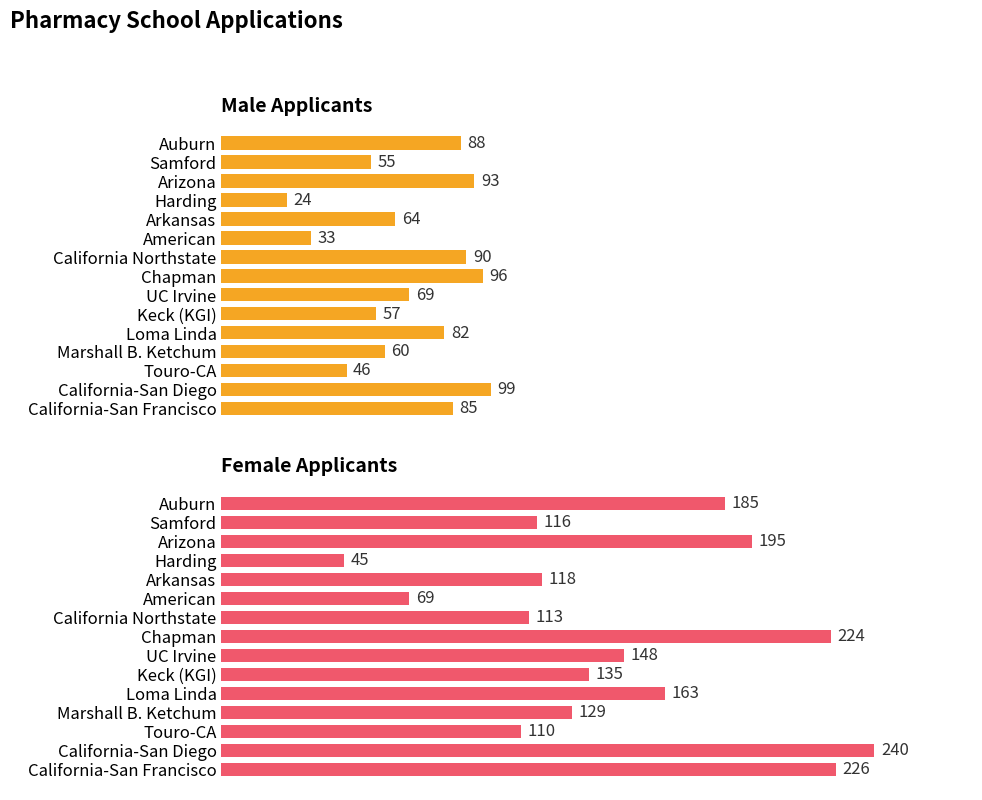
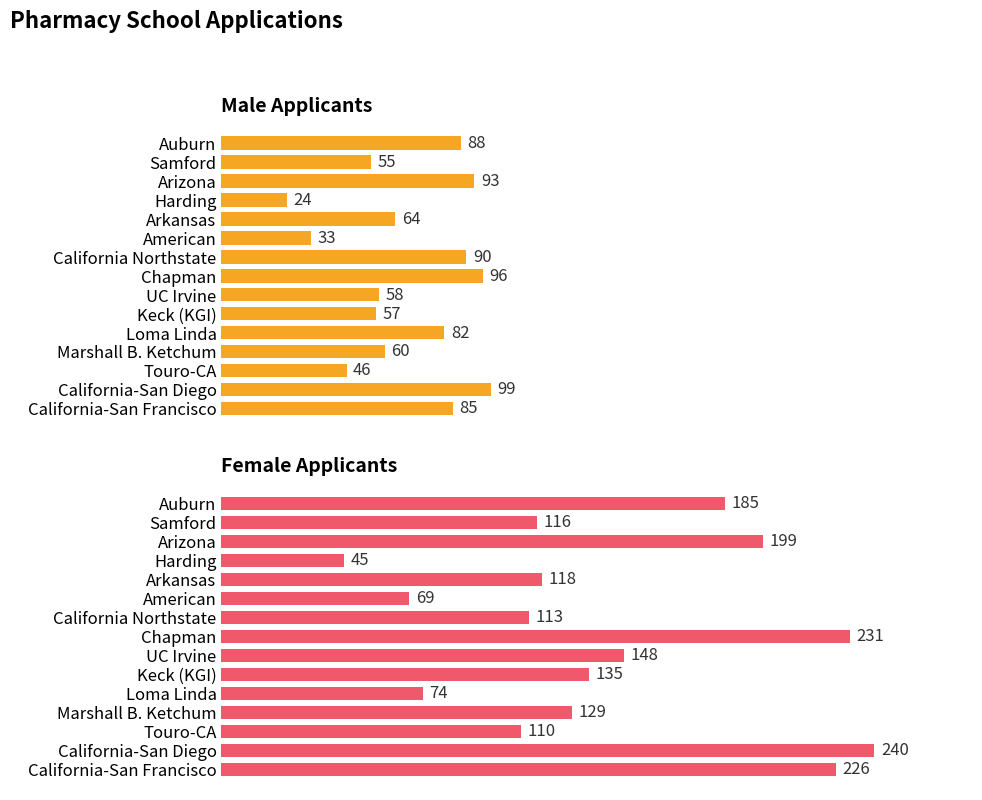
  {
    "Male Applicants": {
      "Auburn": 88,
      "Samford": 55,
      "Arizona": 93,
      "Harding": 24,
      "Arkansas": 64,
      "American": 33,
      "California Northstate": 90,
      "Chapman": 96,
-     "UC Irvine": 69,
+     "UC Irvine": 58,
      "Keck (KGI)": 57,
      "Loma Linda": 82,
      "Marshall B. Ketchum": 60,
      "Touro-CA": 46,
      "California-San Diego": 99,
      "California-San Francisco": 85
    },
    "Female Applicants": {
      "Auburn": 185,
      "Samford": 116,
-     "Arizona": 195,
+     "Arizona": 199,
      "Harding": 45,
      "Arkansas": 118,
      "American": 69,
      "California Northstate": 113,
-     "Chapman": 224,
+     "Chapman": 231,
      "UC Irvine": 148,
      "Keck (KGI)": 135,
-     "Loma Linda": 163,
+     "Loma Linda": 74,
      "Marshall B. Ketchum": 129,
      "Touro-CA": 110,
      "California-San Diego": 240,
      "California-San Francisco": 226
    }
  }
